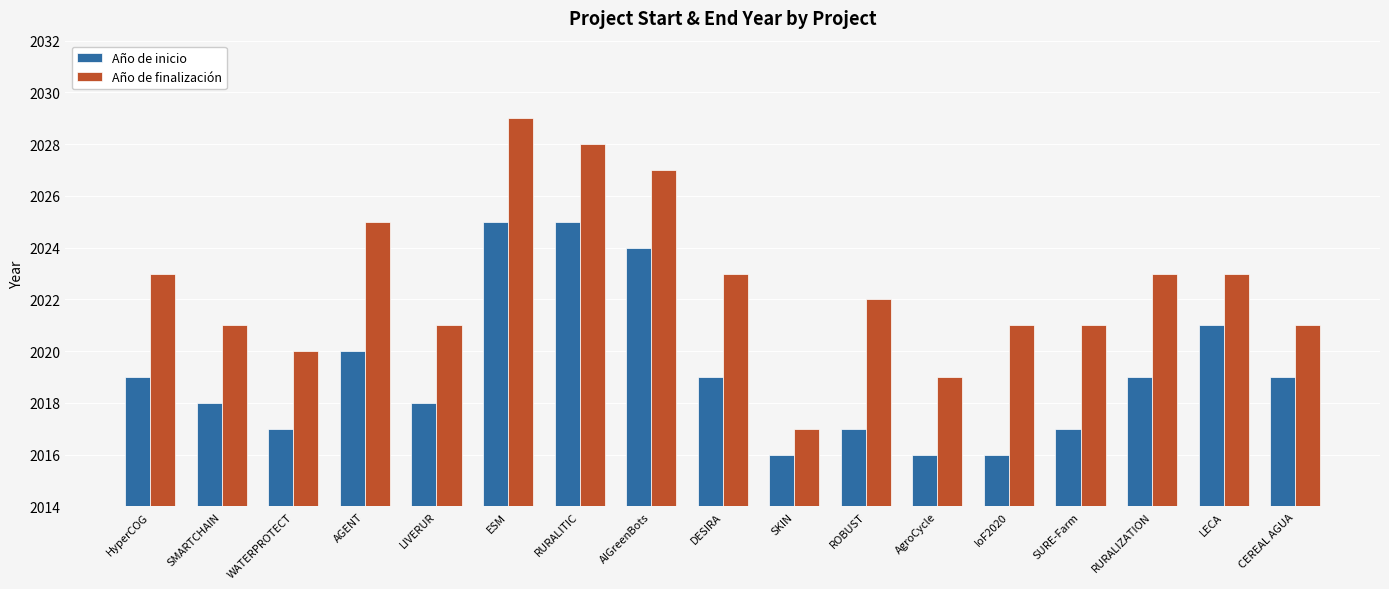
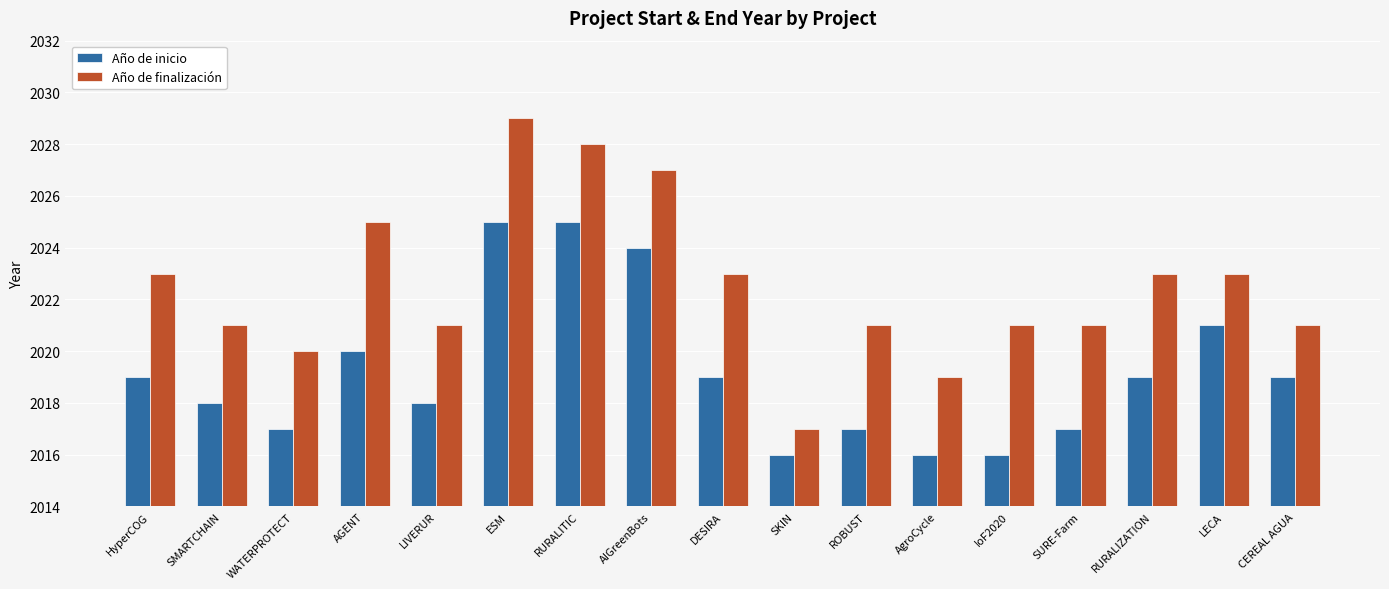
  {
    "Año de inicio": {
      "HyperCOG": 2019,
      "SMARTCHAIN": 2018,
      "WATERPROTECT": 2017,
      "AGENT": 2020,
      "LIVERUR": 2018,
      "ESM": 2025,
      "RURALITIC": 2025,
      "AIGreenBots": 2024,
      "DESIRA": 2019,
      "SKIN": 2016,
      "ROBUST": 2017,
      "AgroCycle": 2016,
      "IoF2020": 2016,
      "SURE-Farm": 2017,
      "RURALIZATION": 2019,
      "LECA": 2021,
      "CEREAL AGUA": 2019
    },
    "Año de finalización": {
      "HyperCOG": 2023,
      "SMARTCHAIN": 2021,
      "WATERPROTECT": 2020,
      "AGENT": 2025,
      "LIVERUR": 2021,
      "ESM": 2029,
      "RURALITIC": 2028,
      "AIGreenBots": 2027,
      "DESIRA": 2023,
      "SKIN": 2017,
-     "ROBUST": 2022,
+     "ROBUST": 2021,
      "AgroCycle": 2019,
      "IoF2020": 2021,
      "SURE-Farm": 2021,
      "RURALIZATION": 2023,
      "LECA": 2023,
      "CEREAL AGUA": 2021
    }
  }
